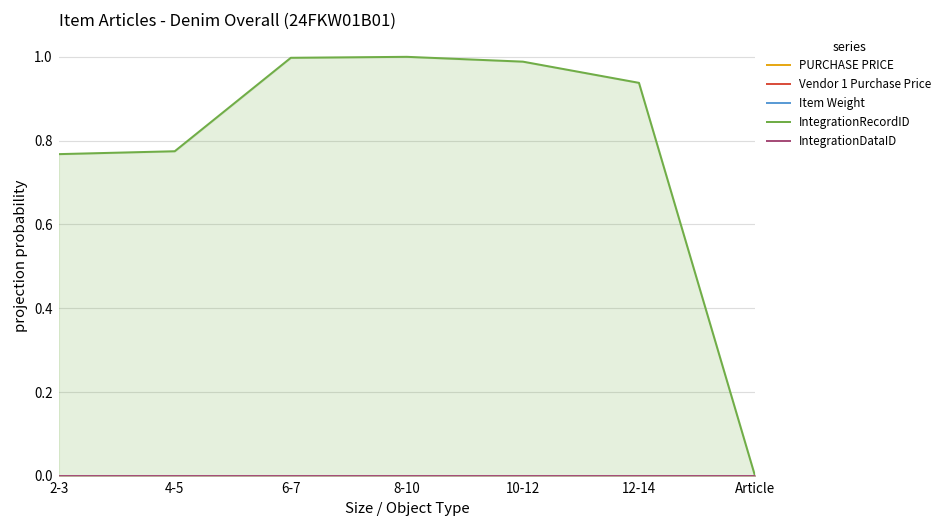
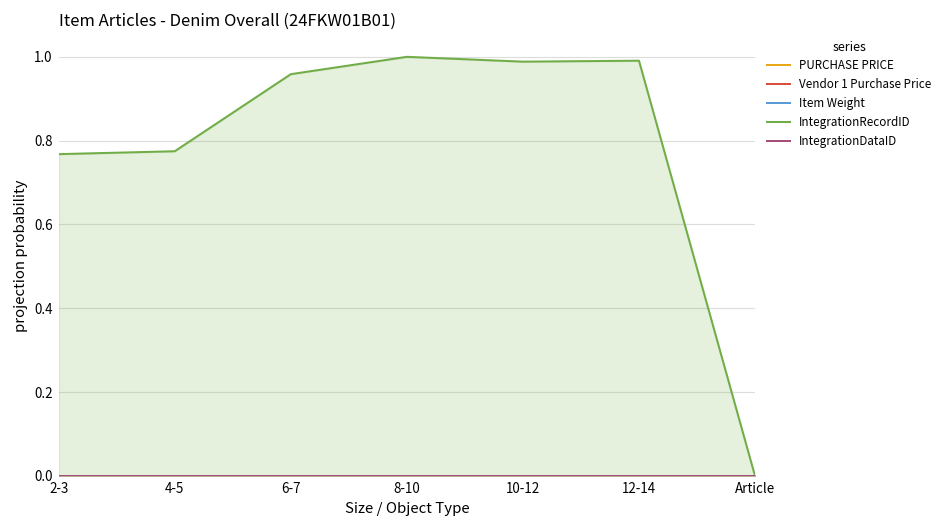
  {
    "IntegrationDataID": {
      "2-3": 0.00,
      "4-5": 0.00,
      "6-7": 0.00,
      "8-10": 0.00,
      "10-12": 0.00,
      "12-14": 0.00
    },
    "IntegrationRecordID": {
      "2-3": 0.77,
      "4-5": 0.77,
-     "6-7": 1.00,
+     "6-7": 0.96,
      "8-10": 1.00,
      "10-12": 0.99,
-     "12-14": 0.94
+     "12-14": 0.99
    }
  }
